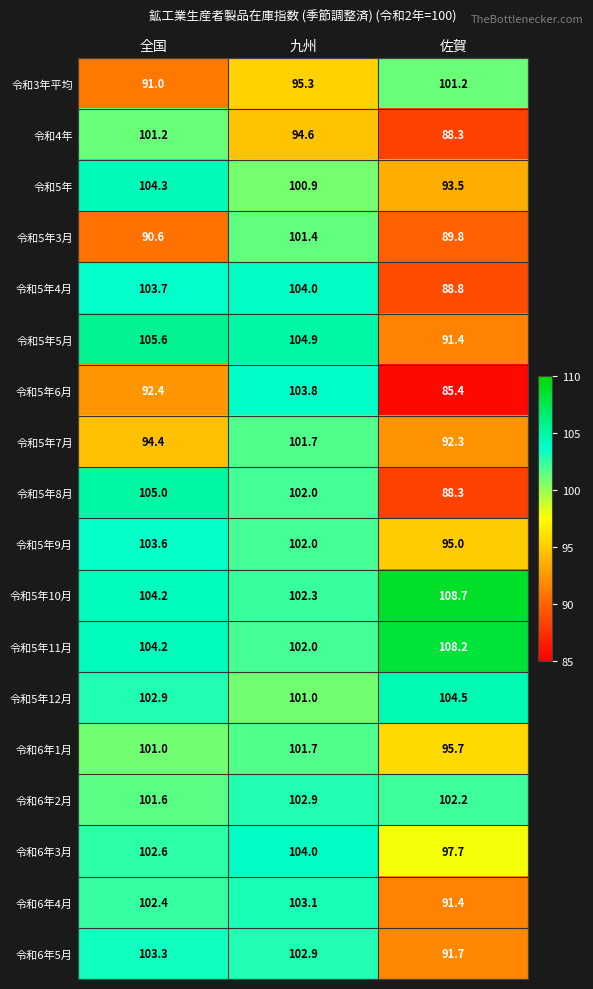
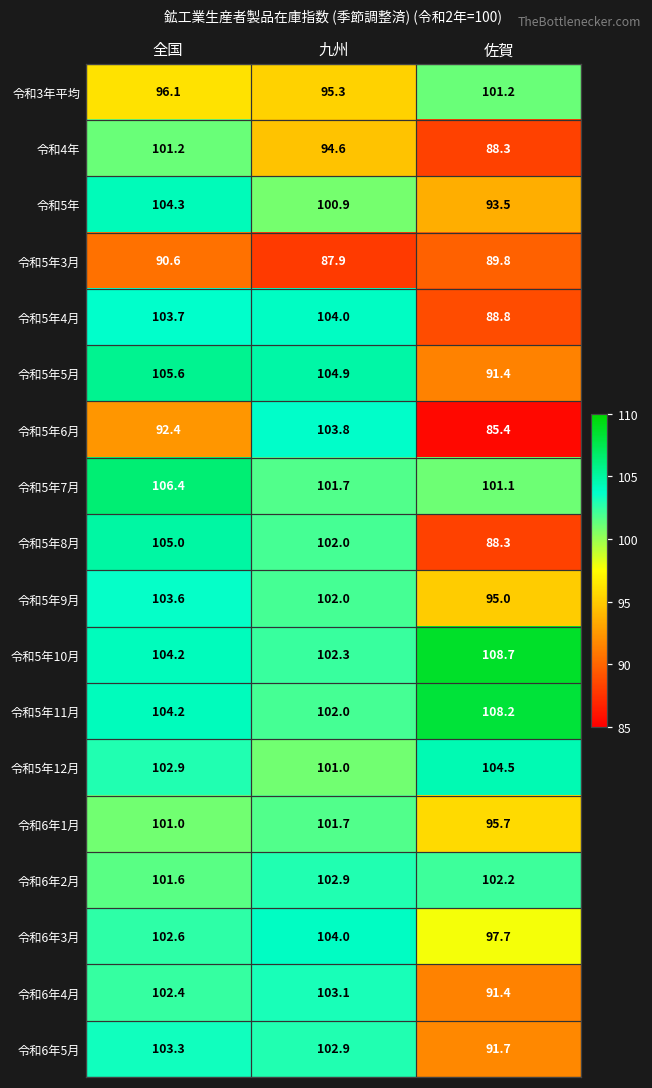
  {
    "令和3年平均": {
-     "全国": 91.0,
+     "全国": 96.1,
      "九州": 95.3,
      "佐賀": 101.2
    },
    "令和4年": {
      "全国": 101.2,
      "九州": 94.6,
      "佐賀": 88.3
    },
    "令和5年": {
      "全国": 104.3,
      "九州": 100.9,
      "佐賀": 93.5
    },
    "令和5年3月": {
      "全国": 90.6,
-     "九州": 101.4,
+     "九州": 87.9,
      "佐賀": 89.8
    },
    "令和5年4月": {
      "全国": 103.7,
      "九州": 104.0,
      "佐賀": 88.8
    },
    "令和5年5月": {
      "全国": 105.6,
      "九州": 104.9,
      "佐賀": 91.4
    },
    "令和5年6月": {
      "全国": 92.4,
      "九州": 103.8,
      "佐賀": 85.4
    },
    "令和5年7月": {
-     "全国": 94.4,
+     "全国": 106.4,
      "九州": 101.7,
-     "佐賀": 92.3
+     "佐賀": 101.1
    },
    "令和5年8月": {
      "全国": 105.0,
      "九州": 102.0,
      "佐賀": 88.3
    },
    "令和5年9月": {
      "全国": 103.6,
      "九州": 102.0,
      "佐賀": 95.0
    },
    "令和5年10月": {
      "全国": 104.2,
      "九州": 102.3,
      "佐賀": 108.7
    },
    "令和5年11月": {
      "全国": 104.2,
      "九州": 102.0,
      "佐賀": 108.2
    },
    "令和5年12月": {
      "全国": 102.9,
      "九州": 101.0,
      "佐賀": 104.5
    },
    "令和6年1月": {
      "全国": 101.0,
      "九州": 101.7,
      "佐賀": 95.7
    },
    "令和6年2月": {
      "全国": 101.6,
      "九州": 102.9,
      "佐賀": 102.2
    },
    "令和6年3月": {
      "全国": 102.6,
      "九州": 104.0,
      "佐賀": 97.7
    },
    "令和6年4月": {
      "全国": 102.4,
      "九州": 103.1,
      "佐賀": 91.4
    },
    "令和6年5月": {
      "全国": 103.3,
      "九州": 102.9,
      "佐賀": 91.7
    }
  }
